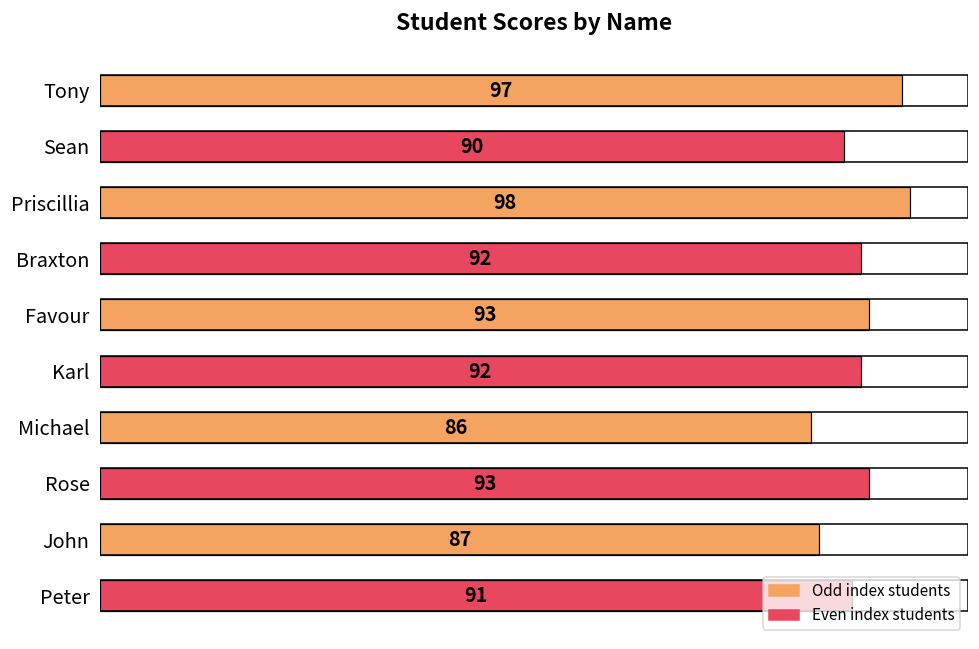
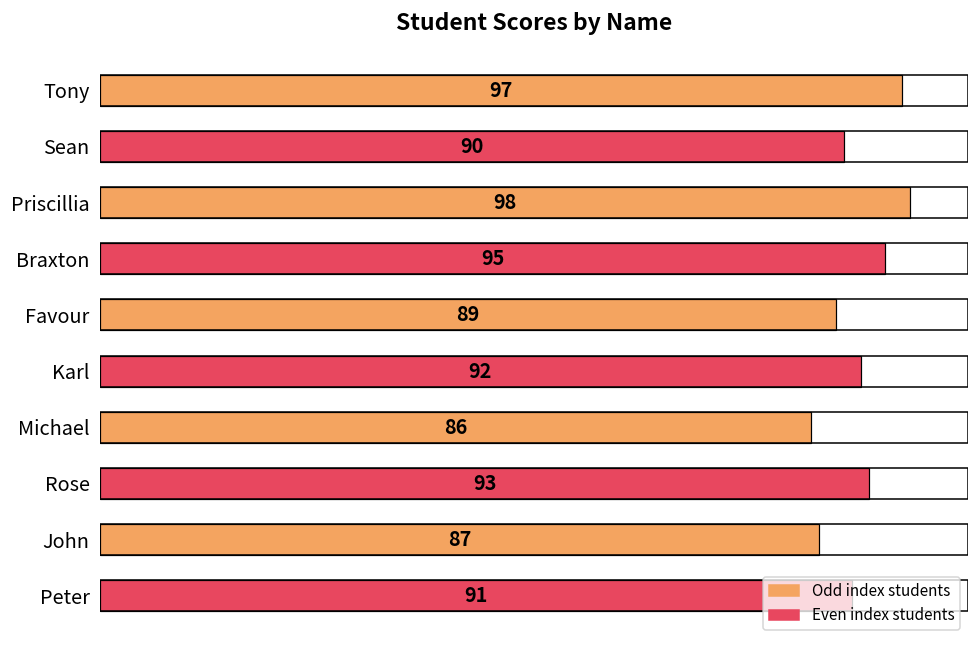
  {
    "Tony": 97,
    "Sean": 90,
    "Priscillia": 98,
-   "Braxton": 92,
-   "Favour": 93,
+   "Braxton": 95,
+   "Favour": 89,
    "Karl": 92,
    "Michael": 86,
    "Rose": 93,
    "John": 87
  }
